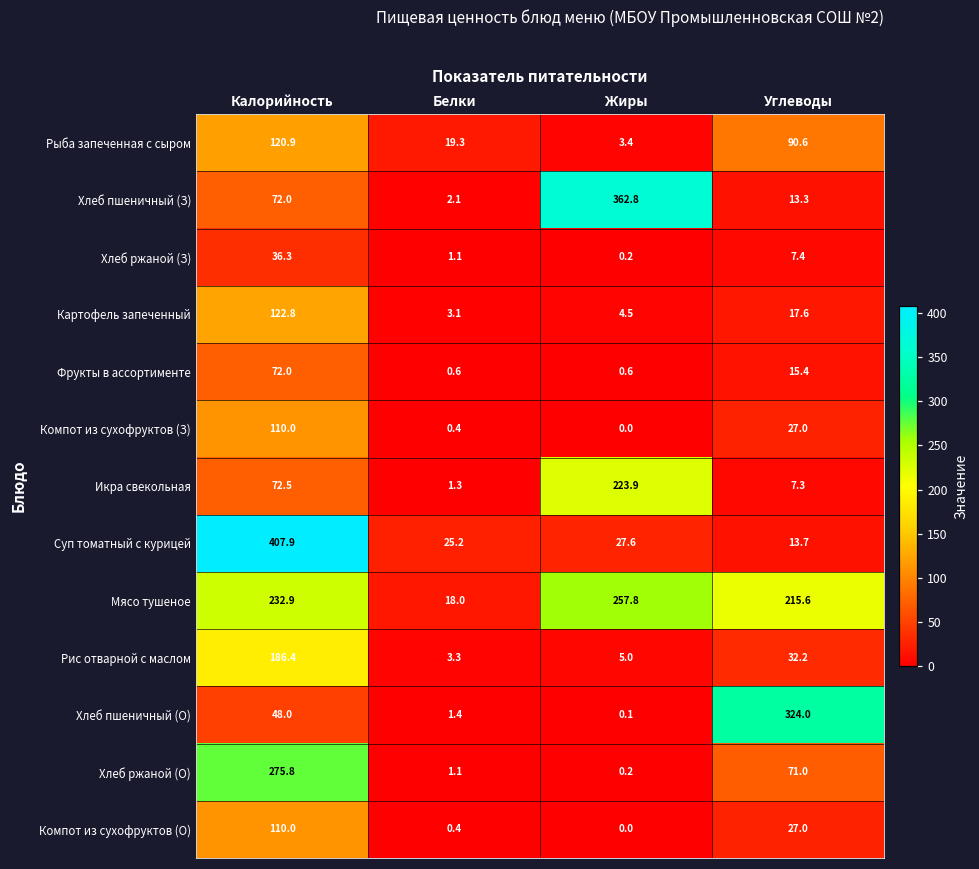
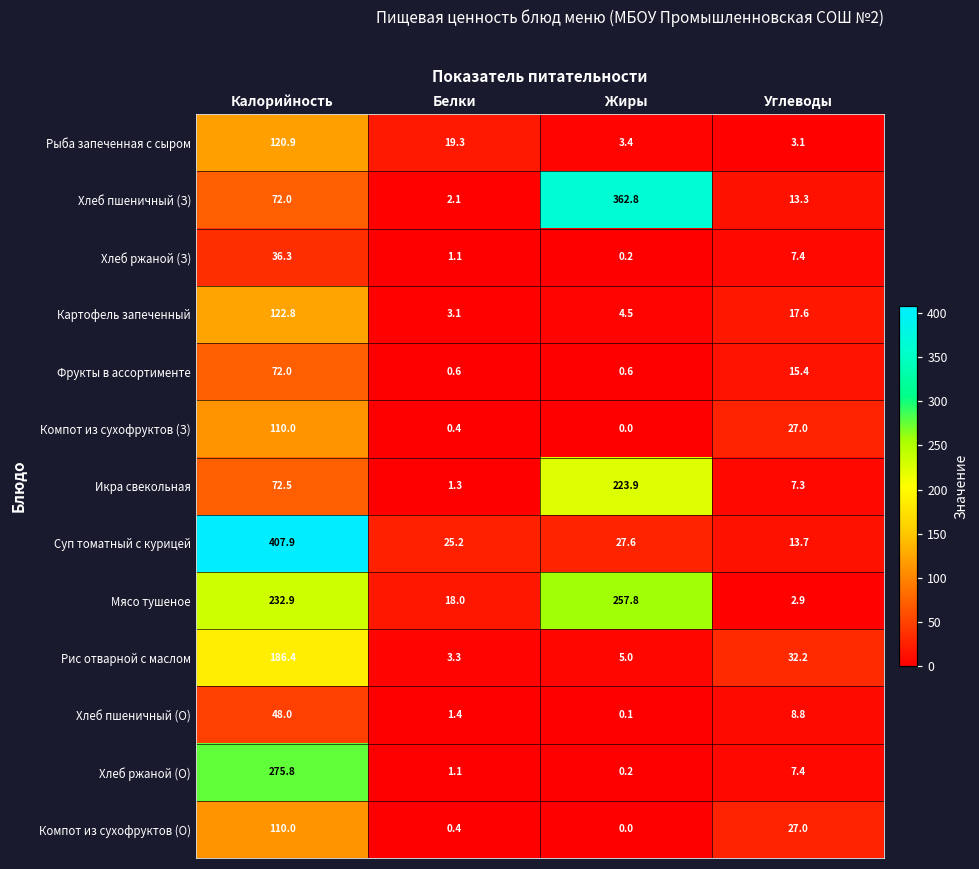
  {
    "Рыба запеченная с сыром": {
      "Калорийность": 120.9,
      "Белки": 19.3,
      "Жиры": 3.4,
-     "Углеводы": 90.6
+     "Углеводы": 3.1
    },
    "Хлеб пшеничный (З)": {
      "Калорийность": 72.0,
      "Белки": 2.1,
      "Жиры": 362.8,
      "Углеводы": 13.3
    },
    "Хлеб ржаной (З)": {
      "Калорийность": 36.3,
      "Белки": 1.1,
      "Жиры": 0.2,
      "Углеводы": 7.4
    },
    "Картофель запеченный": {
      "Калорийность": 122.8,
      "Белки": 3.1,
      "Жиры": 4.5,
      "Углеводы": 17.6
    },
    "Фрукты в ассортименте": {
      "Калорийность": 72.0,
      "Белки": 0.6,
      "Жиры": 0.6,
      "Углеводы": 15.4
    },
    "Компот из сухофруктов (З)": {
      "Калорийность": 110.0,
      "Белки": 0.4,
      "Жиры": 0.0,
      "Углеводы": 27.0
    },
    "Икра свекольная": {
      "Калорийность": 72.5,
      "Белки": 1.3,
      "Жиры": 223.9,
      "Углеводы": 7.3
    },
    "Суп томатный с курицей": {
      "Калорийность": 407.9,
      "Белки": 25.2,
      "Жиры": 27.6,
      "Углеводы": 13.7
    },
    "Мясо тушеное": {
      "Калорийность": 232.9,
      "Белки": 18.0,
      "Жиры": 257.8,
-     "Углеводы": 215.6
+     "Углеводы": 2.9
    },
    "Рис отварной с маслом": {
      "Калорийность": 186.4,
      "Белки": 3.3,
      "Жиры": 5.0,
      "Углеводы": 32.2
    },
    "Хлеб пшеничный (О)": {
      "Калорийность": 48.0,
      "Белки": 1.4,
      "Жиры": 0.1,
-     "Углеводы": 324.0
+     "Углеводы": 8.8
    },
    "Хлеб ржаной (О)": {
      "Калорийность": 275.8,
      "Белки": 1.1,
      "Жиры": 0.2,
-     "Углеводы": 71.0
+     "Углеводы": 7.4
    },
    "Компот из сухофруктов (О)": {
      "Калорийность": 110.0,
      "Белки": 0.4,
      "Жиры": 0.0,
      "Углеводы": 27.0
    }
  }
